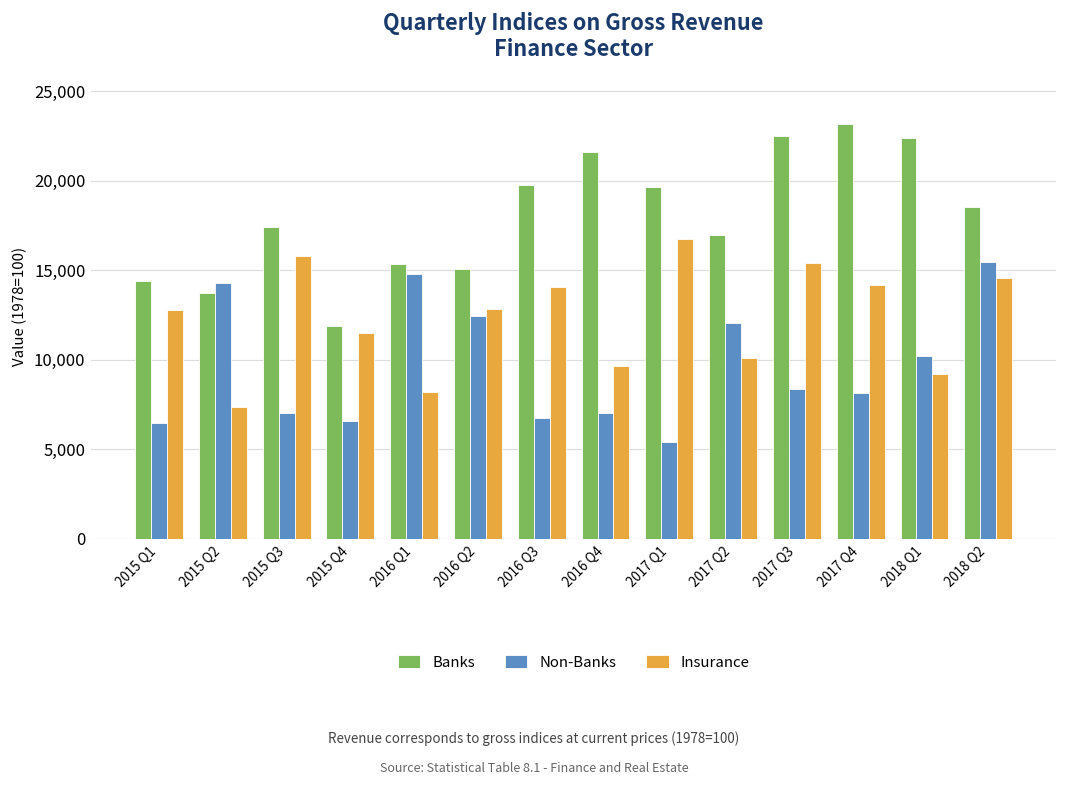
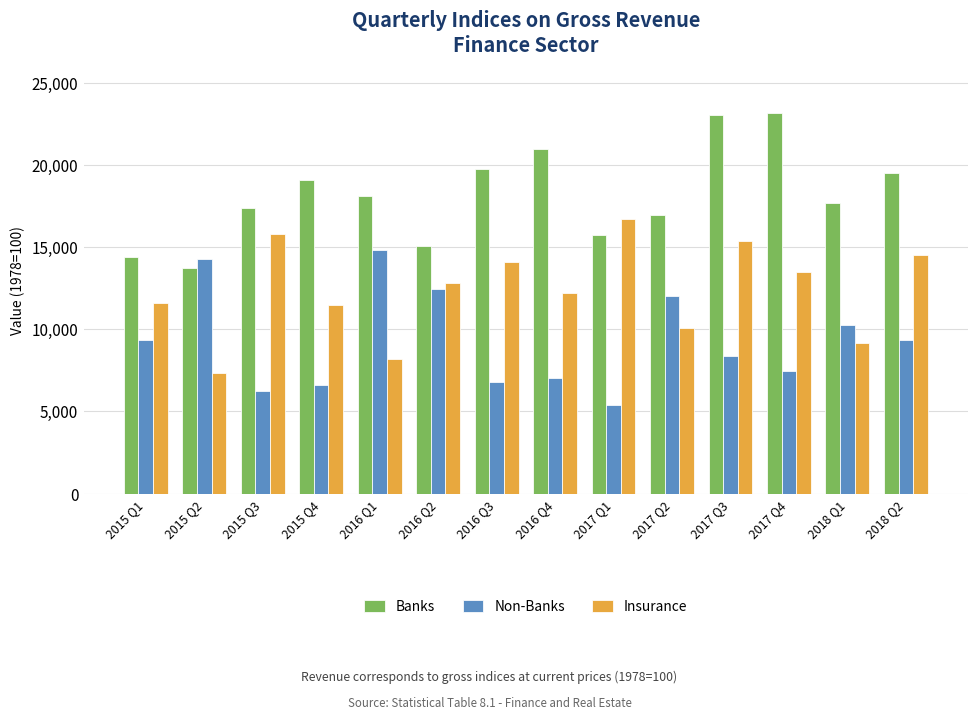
  {
    "Banks": {
      "2015 Q1": "14,400",
      "2015 Q2": "13,700",
      "2015 Q3": "17,400",
-     "2015 Q4": "11,900",
-     "2016 Q1": "15,300",
+     "2015 Q4": "19,100",
+     "2016 Q1": "18,100",
      "2016 Q2": "15,100",
      "2016 Q3": "19,800",
-     "2016 Q4": "21,600",
-     "2017 Q1": "19,600",
+     "2016 Q4": "21,000",
+     "2017 Q1": "15,700",
      "2017 Q2": "17,000",
-     "2017 Q3": "22,500",
+     "2017 Q3": "23,100",
      "2017 Q4": "23,200",
-     "2018 Q1": "22,400",
-     "2018 Q2": "18,500"
+     "2018 Q1": "17,700",
+     "2018 Q2": "19,500"
    },
    "Non-Banks": {
-     "2015 Q1": "6,500",
+     "2015 Q1": "9,300",
      "2015 Q2": "14,300",
-     "2015 Q3": "7,000",
+     "2015 Q3": "6,300",
      "2015 Q4": "6,600",
      "2016 Q1": "14,800",
      "2016 Q2": "12,500",
      "2016 Q3": "6,800",
      "2016 Q4": "7,100",
      "2017 Q1": "5,400",
      "2017 Q2": "12,000",
      "2017 Q3": "8,400",
-     "2017 Q4": "8,100",
+     "2017 Q4": "7,400",
      "2018 Q1": "10,200",
-     "2018 Q2": "15,500"
+     "2018 Q2": "9,300"
    },
    "Insurance": {
-     "2015 Q1": "12,800",
+     "2015 Q1": "11,600",
      "2015 Q2": "7,300",
      "2015 Q3": "15,800",
      "2015 Q4": "11,500",
      "2016 Q1": "8,200",
      "2016 Q2": "12,800",
      "2016 Q3": "14,100",
-     "2016 Q4": "9,700",
+     "2016 Q4": "12,200",
      "2017 Q1": "16,700",
      "2017 Q2": "10,100",
      "2017 Q3": "15,400",
-     "2017 Q4": "14,200",
+     "2017 Q4": "13,500",
      "2018 Q1": "9,200",
      "2018 Q2": "14,500"
    }
  }
